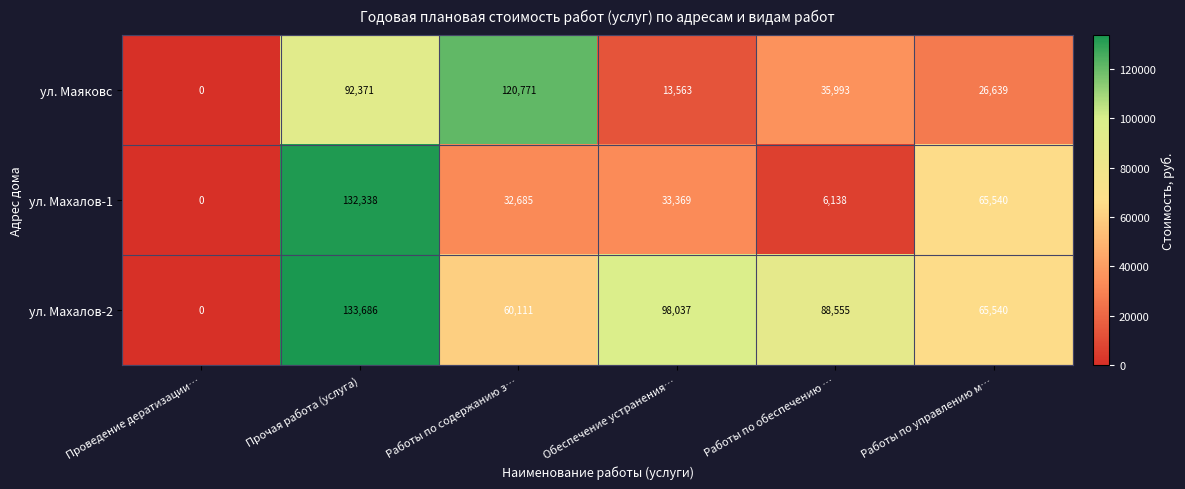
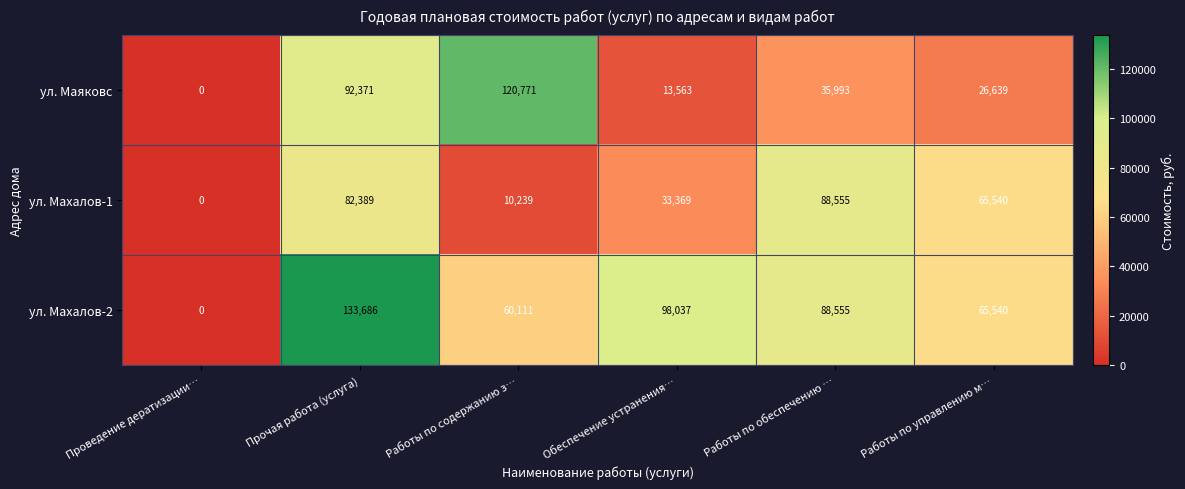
  {
    "ул. Маяковс": {
      "Проведение дератизации…": "0",
      "Прочая работа (услуга)": "92,371",
      "Работы по содержанию з…": "120,771",
      "Обеспечение устранения…": "13,563",
      "Работы по обеспечению …": "35,993",
      "Работы по управлению м…": "26,639"
    },
    "ул. Махалов-1": {
      "Проведение дератизации…": "0",
-     "Прочая работа (услуга)": "132,338",
-     "Работы по содержанию з…": "32,685",
+     "Прочая работа (услуга)": "82,389",
+     "Работы по содержанию з…": "10,239",
      "Обеспечение устранения…": "33,369",
-     "Работы по обеспечению …": "6,138",
+     "Работы по обеспечению …": "88,555",
      "Работы по управлению м…": "65,540"
    },
    "ул. Махалов-2": {
      "Проведение дератизации…": "0",
      "Прочая работа (услуга)": "133,686",
      "Работы по содержанию з…": "60,111",
      "Обеспечение устранения…": "98,037",
      "Работы по обеспечению …": "88,555",
      "Работы по управлению м…": "65,540"
    }
  }
